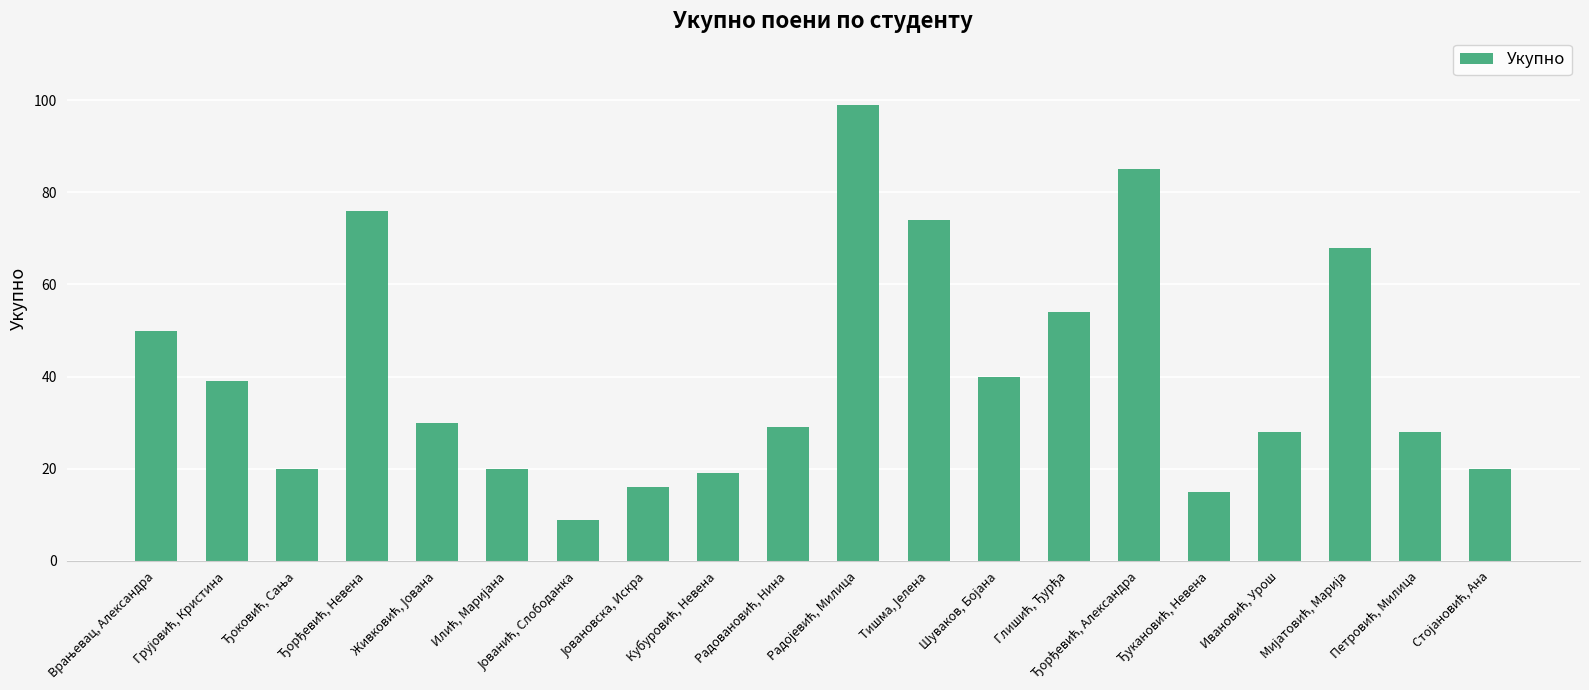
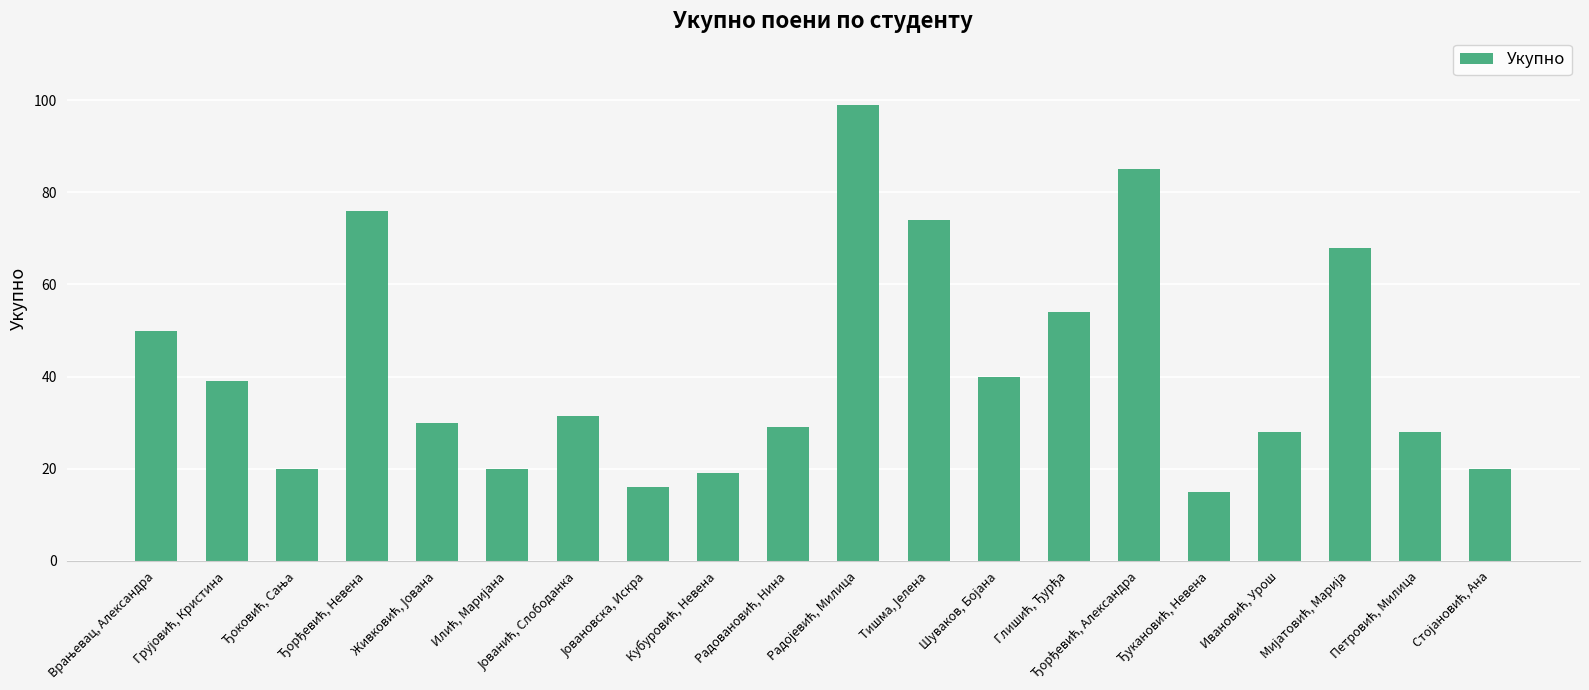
  {
    "Врањевац, Александра": 50,
    "Грујовић, Кристина": 39,
    "Ђоковић, Сања": 20,
    "Ђорђевић, Невена": 76,
    "Живковић, Јована": 30,
    "Илић, Маријана": 20,
-   "Јованић, Слободанка": 9,
+   "Јованић, Слободанка": 32,
    "Јовановска, Искра": 16,
    "Кубуровић, Невена": 19,
    "Радовановић, Нина": 29,
    "Радојевић, Милица": 99,
    "Тишма, Јелена": 74,
    "Шуваков, Бојана": 40,
    "Глишић, Ђурђа": 54,
    "Ђорђевић, Александра": 85,
    "Ђукановић, Невена": 15,
    "Ивановић, Урош": 28,
    "Мијатовић, Марија": 68,
    "Петровић, Милица": 28,
    "Стојановић, Ана": 20
  }
